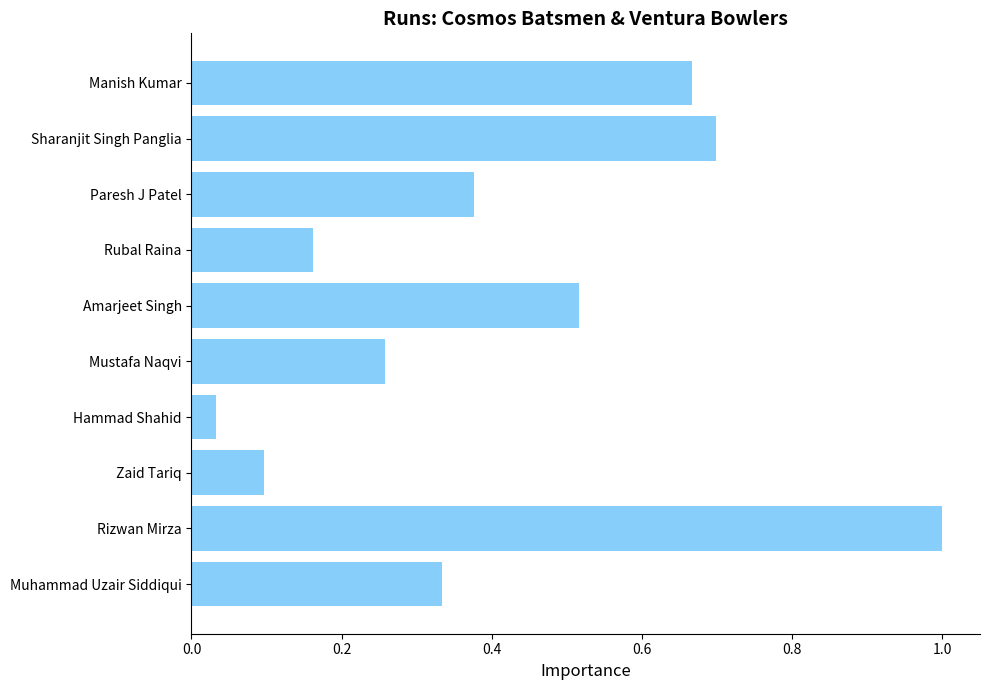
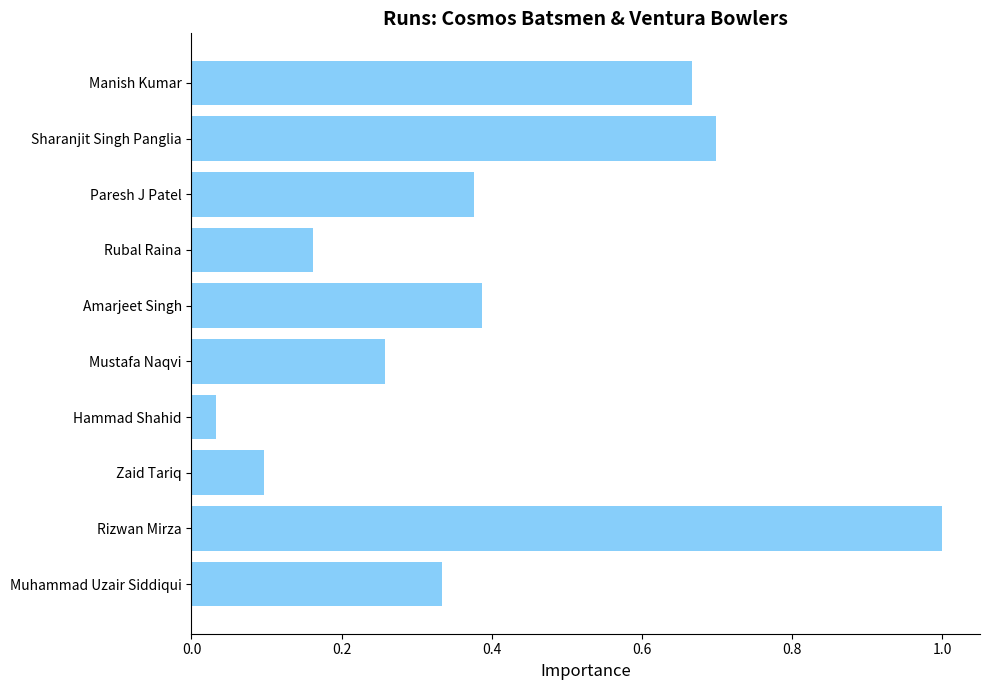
  {
    "Manish Kumar": 0.67,
    "Sharanjit Singh Panglia": 0.70,
    "Paresh J Patel": 0.38,
    "Rubal Raina": 0.16,
-   "Amarjeet Singh": 0.52,
+   "Amarjeet Singh": 0.39,
    "Mustafa Naqvi": 0.26,
    "Hammad Shahid": 0.03,
    "Zaid Tariq": 0.10,
    "Rizwan Mirza": 1.00,
    "Muhammad Uzair Siddiqui": 0.33
  }
